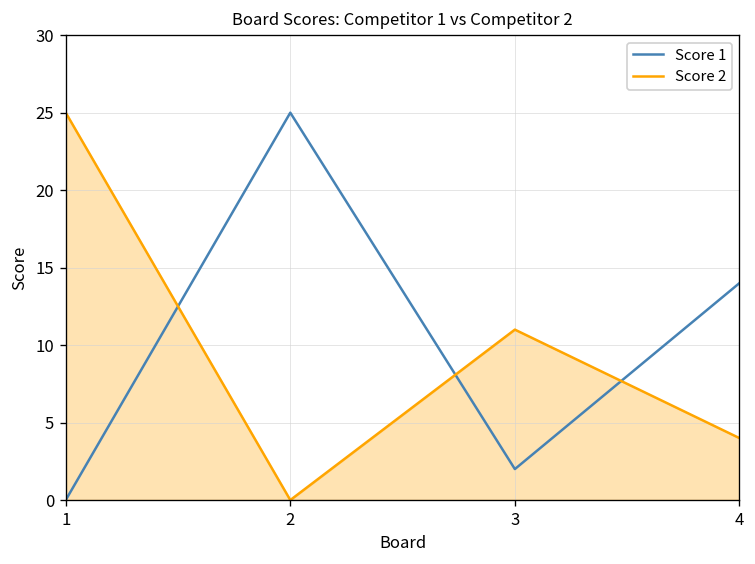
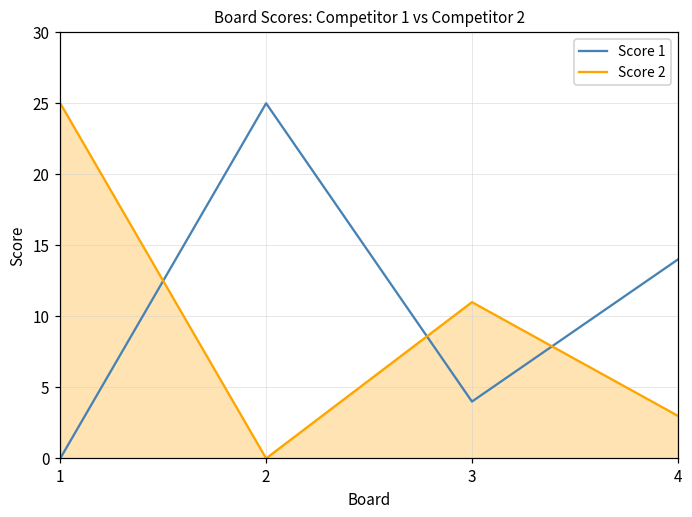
  {
    "Score 1": {
      "1": 0,
      "2": 25,
-     "3": 2,
+     "3": 4,
      "4": 14
    },
    "Score 2": {
      "1": 25,
      "2": 0,
      "3": 11,
-     "4": 4
+     "4": 3
    }
  }
